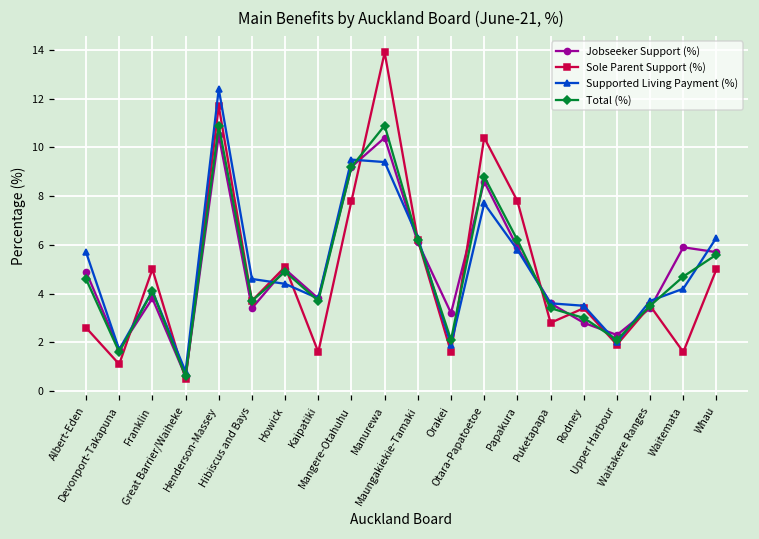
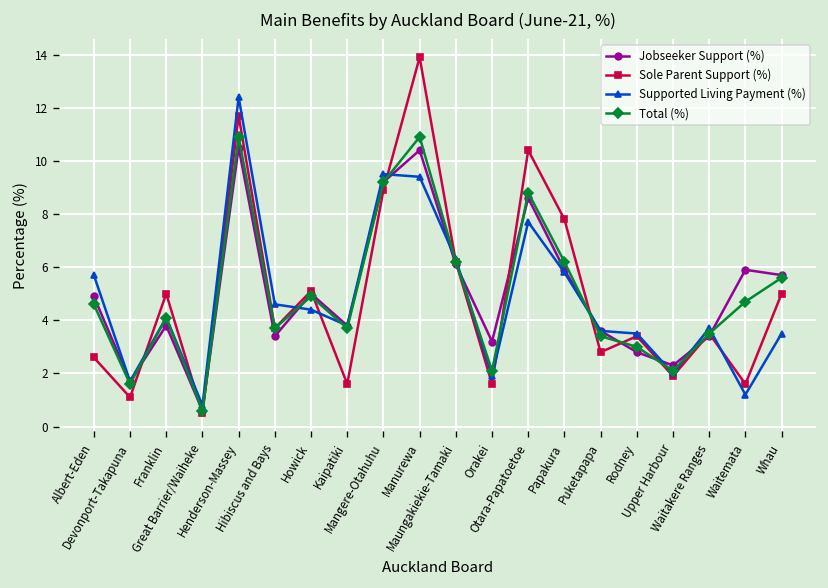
  {
    "Jobseeker Support (%)": {
      "Albert-Eden": 4.9,
      "Franklin": 3.8,
      "Henderson-Massey": 10.5,
      "Hibiscus and Bays": 3.4,
      "Manurewa": 10.4,
      "Orakei": 3.2,
      "Otara-Papatoetoe": 8.6,
      "Rodney": 2.8,
      "Upper Harbour": 2.3,
      "Waitemata": 5.9
    },
    "Sole Parent Support (%)": {
      "Albert-Eden": 2.6,
      "Devonport-Takapuna": 1.1,
      "Franklin": 5.0,
      "Henderson-Massey": 11.7,
      "Kaipatiki": 1.6,
-     "Mangere-Otahuhu": 7.8,
+     "Mangere-Otahuhu": 8.9,
      "Manurewa": 13.9,
      "Orakei": 1.6,
      "Otara-Papatoetoe": 10.4,
      "Papakura": 7.8,
      "Puketapapa": 2.8,
      "Waitemata": 1.6,
      "Whau": 5.0
    },
    "Supported Living Payment (%)": {
      "Albert-Eden": 5.7,
      "Great Barrier/Waiheke": 0.8,
      "Henderson-Massey": 12.4,
      "Hibiscus and Bays": 4.6,
      "Howick": 4.4,
      "Mangere-Otahuhu": 9.5,
      "Manurewa": 9.4,
      "Orakei": 1.9,
      "Otara-Papatoetoe": 7.7,
      "Waitakere Ranges": 3.7,
-     "Waitemata": 4.2,
-     "Whau": 6.3
+     "Waitemata": 1.2,
+     "Whau": 3.5
    },
    "Total (%)": {
      "Albert-Eden": 4.6,
      "Henderson-Massey": 10.9,
      "Manurewa": 10.9,
      "Orakei": 2.1,
      "Otara-Papatoetoe": 8.8,
      "Papakura": 6.2,
      "Puketapapa": 3.4,
      "Rodney": 3.0,
      "Waitemata": 4.7
    }
  }
